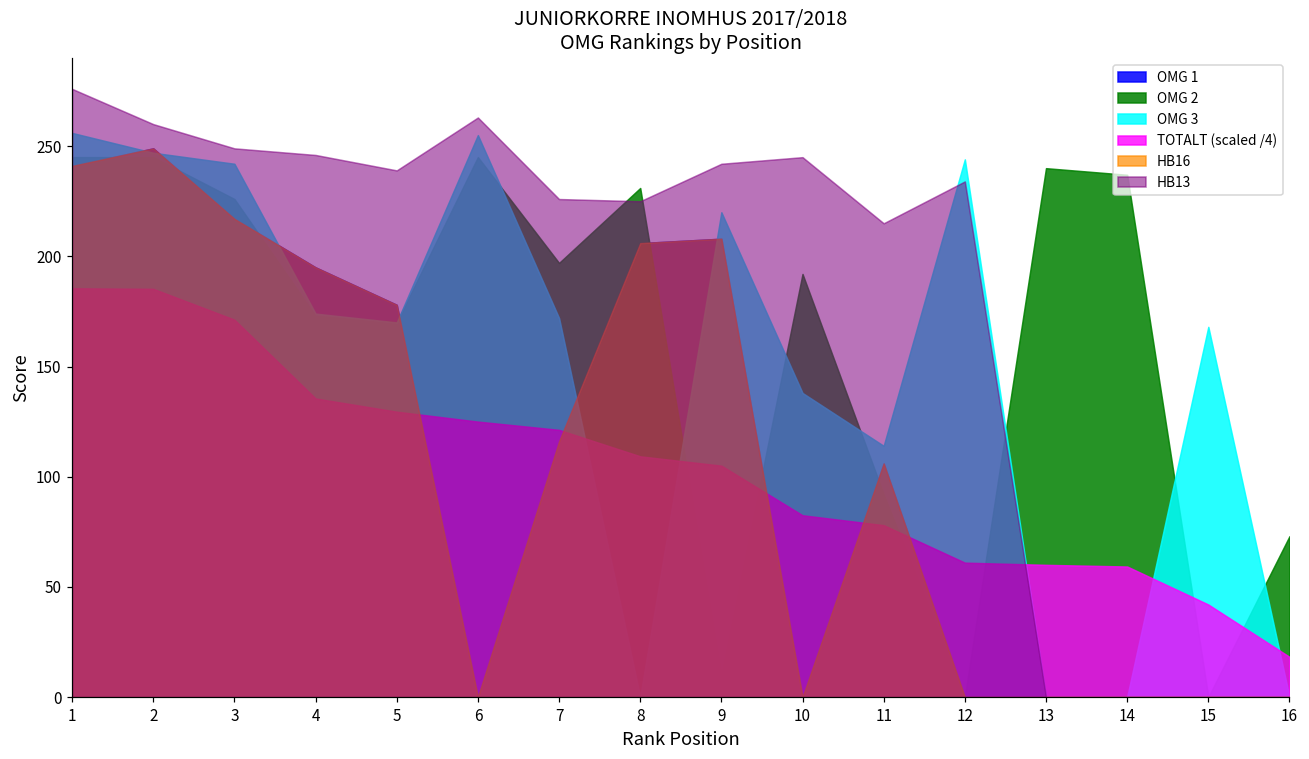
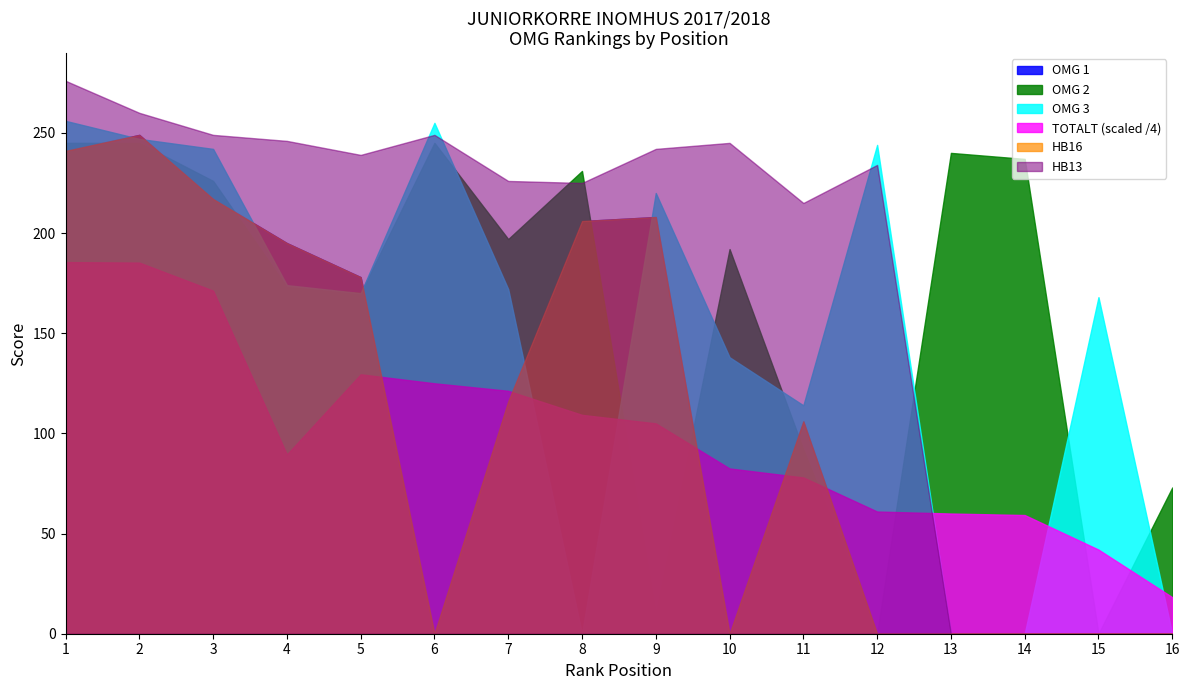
  {
    "HB16": {
      "1": 241,
      "2": 249,
      "3": 217,
      "4": 195,
      "5": 178,
      "6": 0,
      "7": 116,
      "8": 206,
      "9": 208,
      "10": 0,
      "11": 106
    },
    "OMG 2": {
      "1": 245,
      "2": 245,
      "3": 226,
      "6": 245,
      "7": 197,
      "8": 231,
      "9": 10,
      "10": 192,
      "11": 92,
      "13": 240,
      "16": 73
    },
    "OMG 3": {
      "1": 256,
      "2": 247,
      "3": 242,
      "6": 255,
      "7": 172,
      "8": 0,
      "9": 220,
      "10": 138,
      "11": 114,
      "12": 244,
      "15": 168
    },
    "TOTALT (scaled /4)": {
      "1": 186,
      "2": 185,
      "3": 171,
-     "4": 136,
+     "4": 90,
      "5": 130,
      "6": 125,
      "7": 121,
      "8": 109,
      "9": 105,
      "10": 83,
      "11": 78,
      "12": 61,
      "13": 60,
      "14": 59,
      "15": 42,
      "16": 18
    },
    "HB13": {
      "1": 276,
      "2": 260,
      "3": 249,
      "4": 246,
      "5": 239,
-     "6": 263,
+     "6": 249,
      "7": 226,
      "8": 225,
      "9": 242,
      "10": 245,
      "11": 215,
      "12": 234
    }
  }
